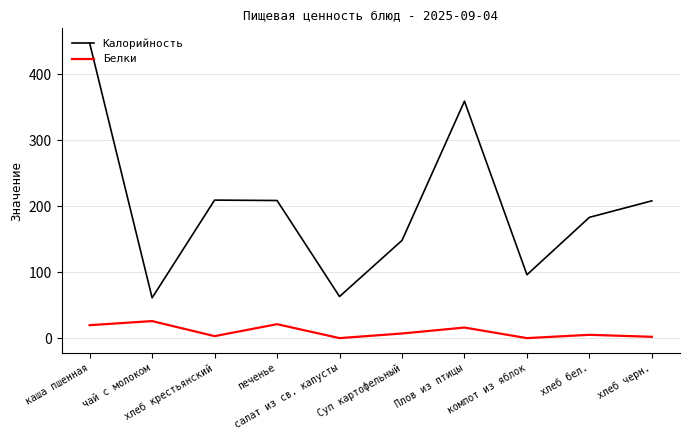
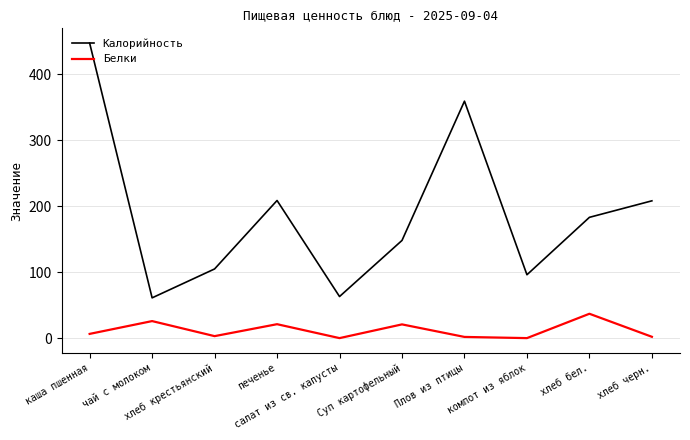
  {
    "Калорийность": {
      "каша пшенная": 450,
      "чай с молоком": 60,
-     "хлеб крестьянский": 210,
+     "хлеб крестьянский": 100,
      "печенье": 210,
      "салат из св. капусты": 60,
      "Суп картофельный": 150,
      "Плов из птицы": 360,
      "компот из яблок": 100,
      "хлеб бел.": 180,
      "хлеб черн.": 210
    },
    "Белки": {
-     "каша пшенная": 20,
+     "каша пшенная": 10,
      "чай с молоком": 30,
      "хлеб крестьянский": 0,
      "печенье": 20,
      "салат из св. капусты": 0,
-     "Суп картофельный": 10,
-     "Плов из птицы": 20,
+     "Суп картофельный": 20,
+     "Плов из птицы": 0,
      "компот из яблок": 0,
-     "хлеб бел.": 10,
+     "хлеб бел.": 40,
      "хлеб черн.": 0
    }
  }
